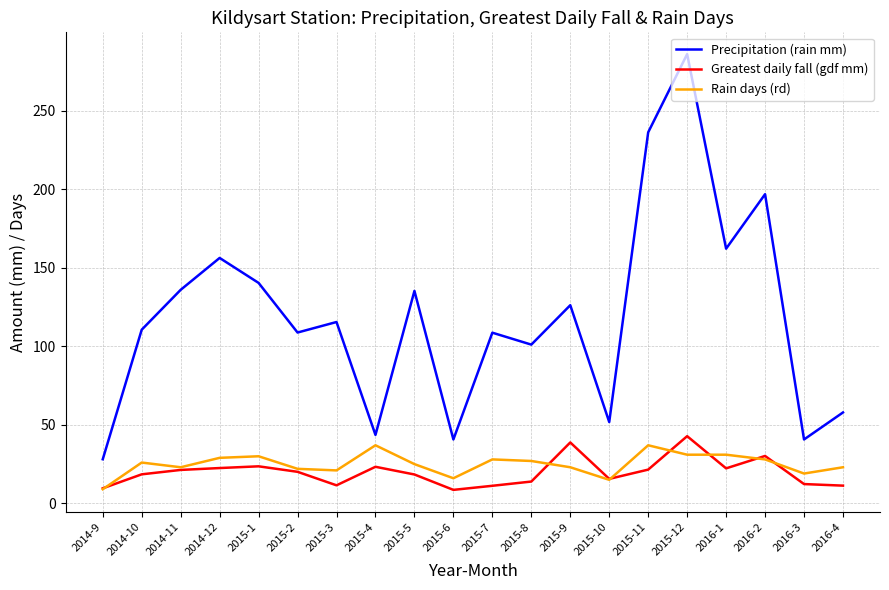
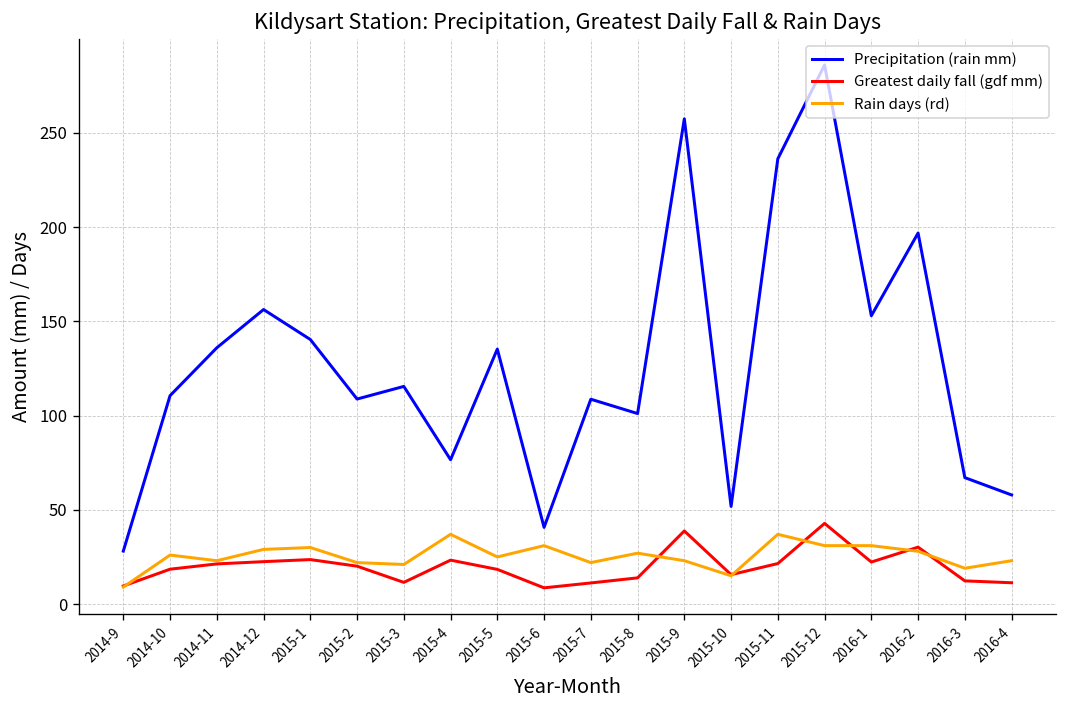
  {
    "Precipitation (rain mm)": {
      "2014-9": 28,
      "2014-10": 111,
      "2014-11": 136,
      "2014-12": 156,
      "2015-1": 140,
      "2015-2": 109,
      "2015-3": 116,
-     "2015-4": 44,
+     "2015-4": 77,
      "2015-5": 135,
      "2015-6": 41,
      "2015-7": 109,
      "2015-8": 101,
-     "2015-9": 126,
+     "2015-9": 258,
      "2015-10": 52,
      "2015-11": 236,
-     "2016-1": 162,
+     "2016-1": 153,
      "2016-2": 197,
-     "2016-3": 41,
+     "2016-3": 67,
      "2016-4": 58
    },
    "Greatest daily fall (gdf mm)": {
      "2014-10": 19,
      "2014-11": 21,
      "2014-12": 23,
      "2015-1": 24,
      "2015-2": 20,
      "2015-3": 12,
      "2015-4": 23,
      "2015-5": 18,
      "2015-6": 9,
      "2015-7": 11,
      "2015-8": 14,
      "2015-9": 39,
      "2015-11": 22,
      "2015-12": 43,
      "2016-1": 22,
      "2016-2": 30,
      "2016-3": 12,
      "2016-4": 11
    },
    "Rain days (rd)": {
      "2014-10": 26,
      "2014-11": 23,
      "2014-12": 29,
      "2015-1": 30,
      "2015-2": 22,
      "2015-3": 21,
      "2015-4": 37,
      "2015-5": 25,
-     "2015-6": 16,
-     "2015-7": 28,
+     "2015-6": 31,
+     "2015-7": 22,
      "2015-8": 27,
      "2015-9": 23,
      "2015-11": 37,
      "2015-12": 31,
      "2016-1": 31,
      "2016-2": 28,
      "2016-3": 19,
      "2016-4": 23
    }
  }
